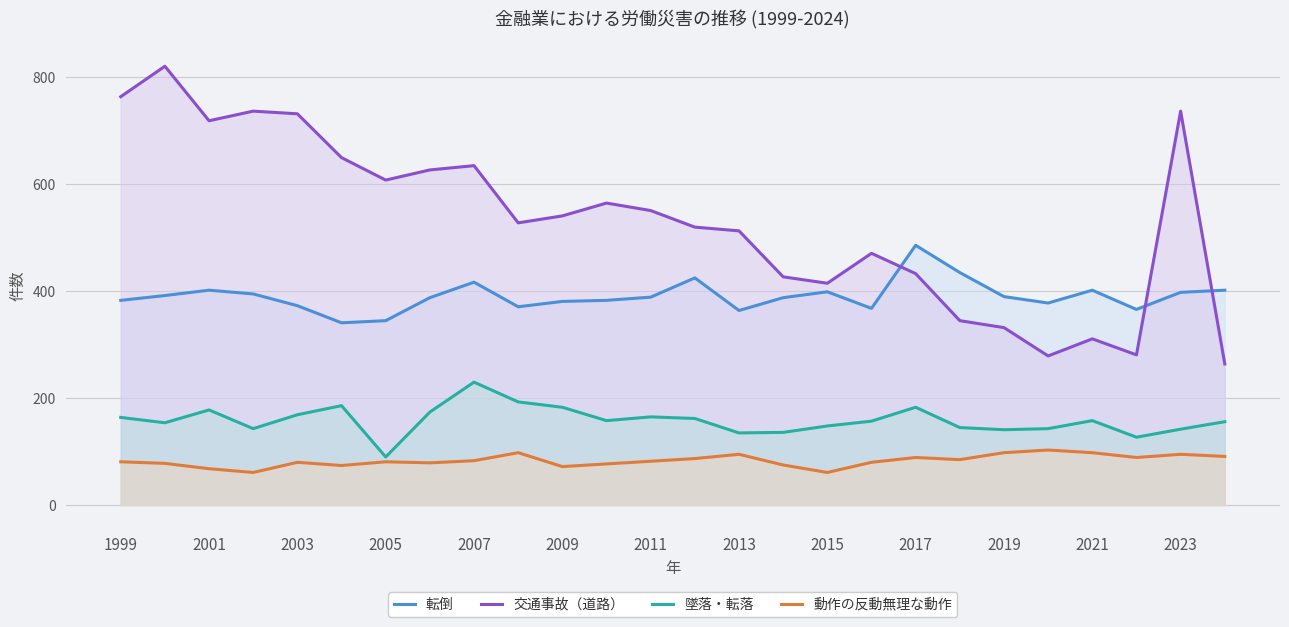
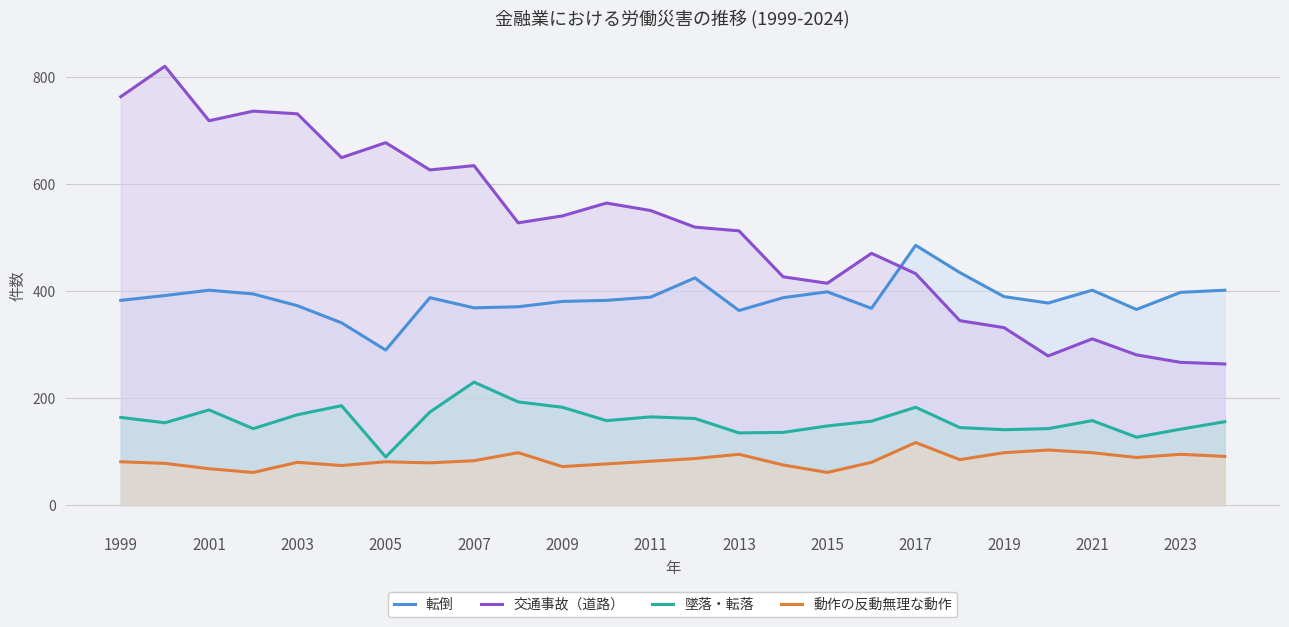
  {
    "転倒": {
      "1999": 380,
      "2001": 400,
      "2003": 370,
-     "2005": 350,
-     "2007": 420,
+     "2005": 290,
+     "2007": 370,
      "2009": 380,
      "2011": 390,
      "2013": 360,
      "2015": 400,
      "2017": 490,
      "2019": 390,
      "2021": 400,
      "2023": 400
    },
    "交通事故（道路）": {
      "1999": 760,
      "2001": 720,
      "2003": 730,
-     "2005": 610,
+     "2005": 680,
      "2007": 640,
      "2009": 540,
      "2011": 550,
      "2013": 510,
      "2015": 420,
      "2017": 430,
      "2019": 330,
      "2021": 310,
-     "2023": 740
+     "2023": 270
    },
    "墜落・転落": {
      "1999": 160,
      "2001": 180,
      "2003": 170,
      "2005": 90,
      "2007": 230,
      "2009": 180,
      "2011": 170,
      "2013": 140,
      "2015": 150,
      "2017": 180,
      "2019": 140,
      "2021": 160,
      "2023": 140
    },
    "動作の反動無理な動作": {
      "1999": 80,
      "2001": 70,
      "2003": 80,
      "2005": 80,
      "2007": 80,
      "2009": 70,
      "2011": 80,
      "2013": 100,
      "2015": 60,
-     "2017": 90,
+     "2017": 120,
      "2019": 100,
      "2021": 100,
      "2023": 100
    }
  }
